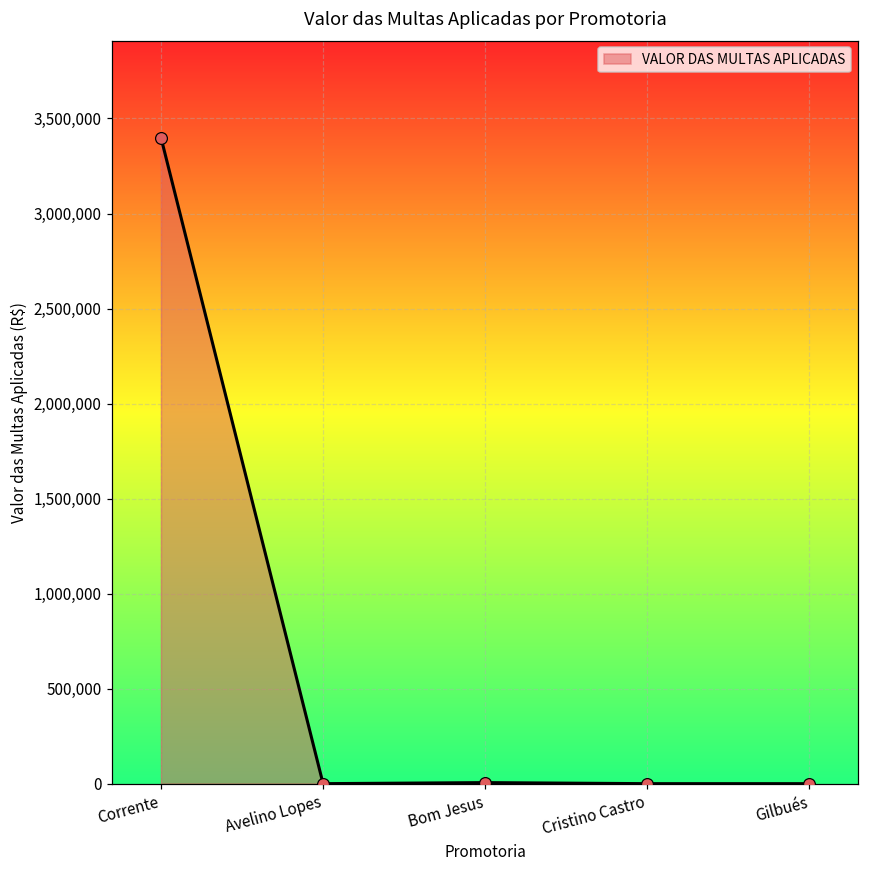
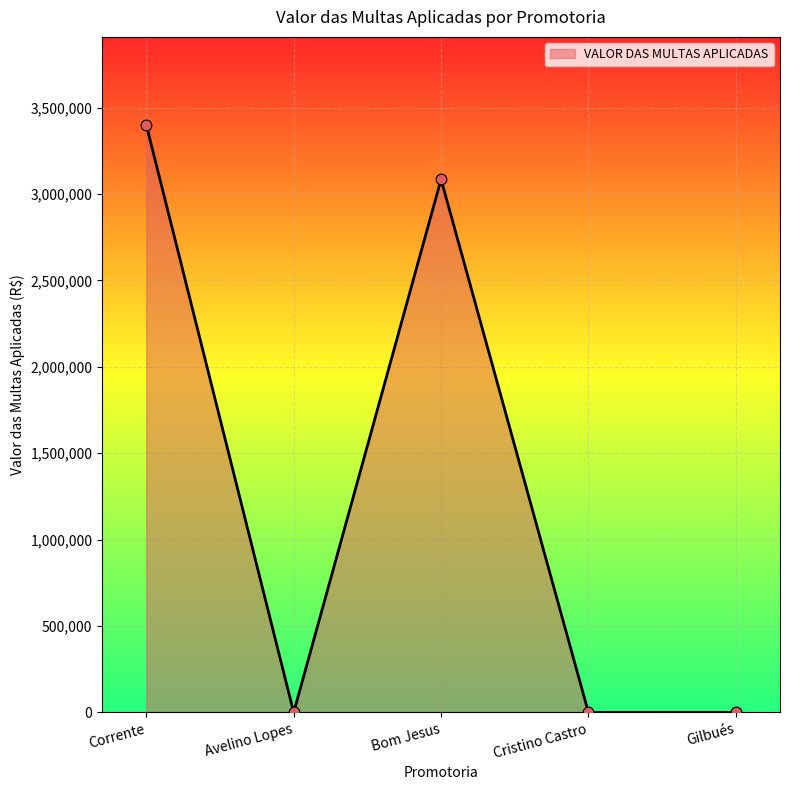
  {
    "Corrente": "3,400,000",
    "Avelino Lopes": "0",
-   "Bom Jesus": "10,000",
+   "Bom Jesus": "3,090,000",
    "Cristino Castro": "0",
    "Gilbués": "0"
  }
